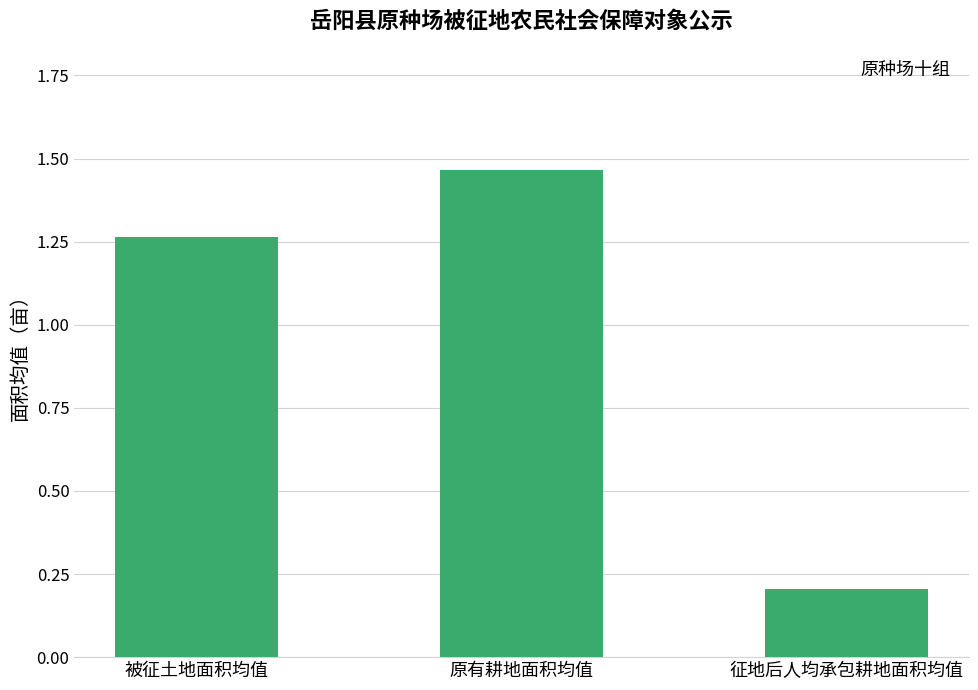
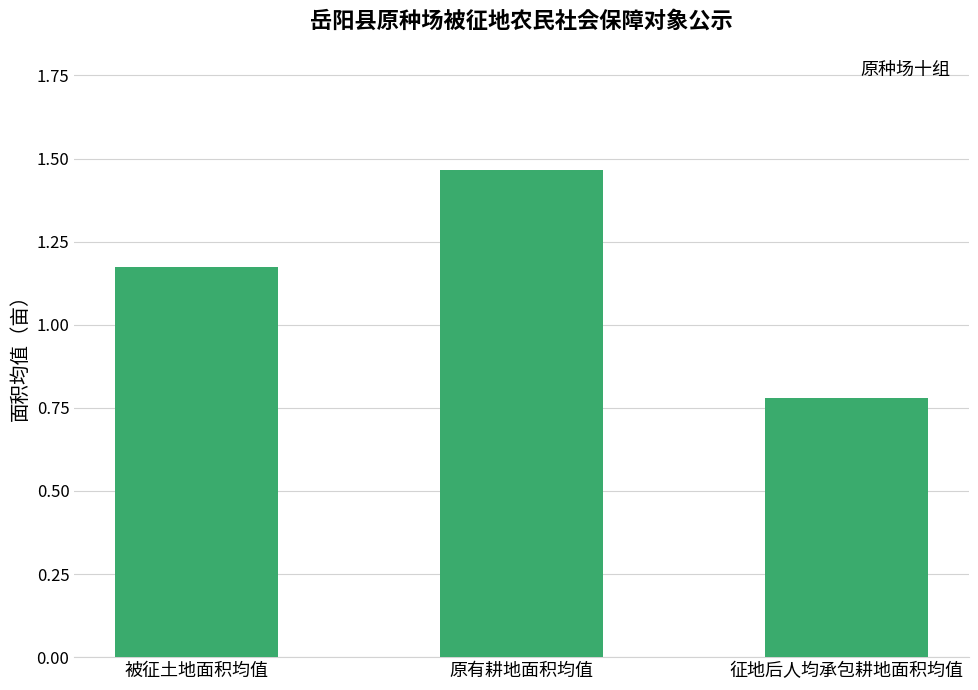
  {
-   "被征土地面积均值": 1.26,
+   "被征土地面积均值": 1.18,
    "原有耕地面积均值": 1.46,
-   "征地后人均承包耕地面积均值": 0.20
+   "征地后人均承包耕地面积均值": 0.78
  }
